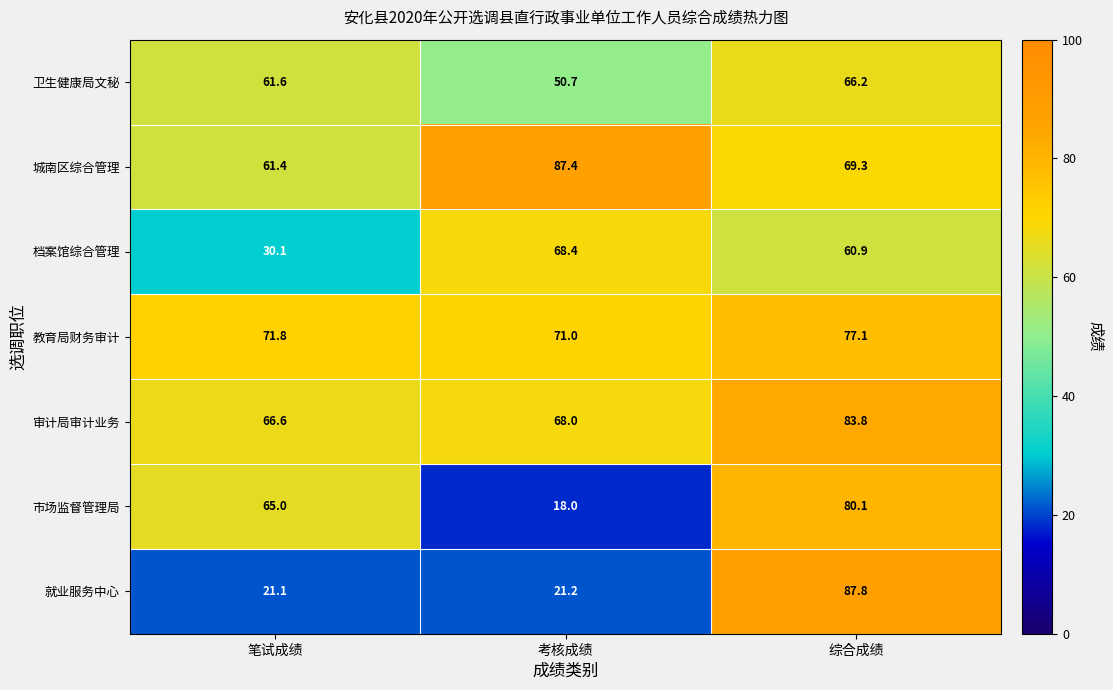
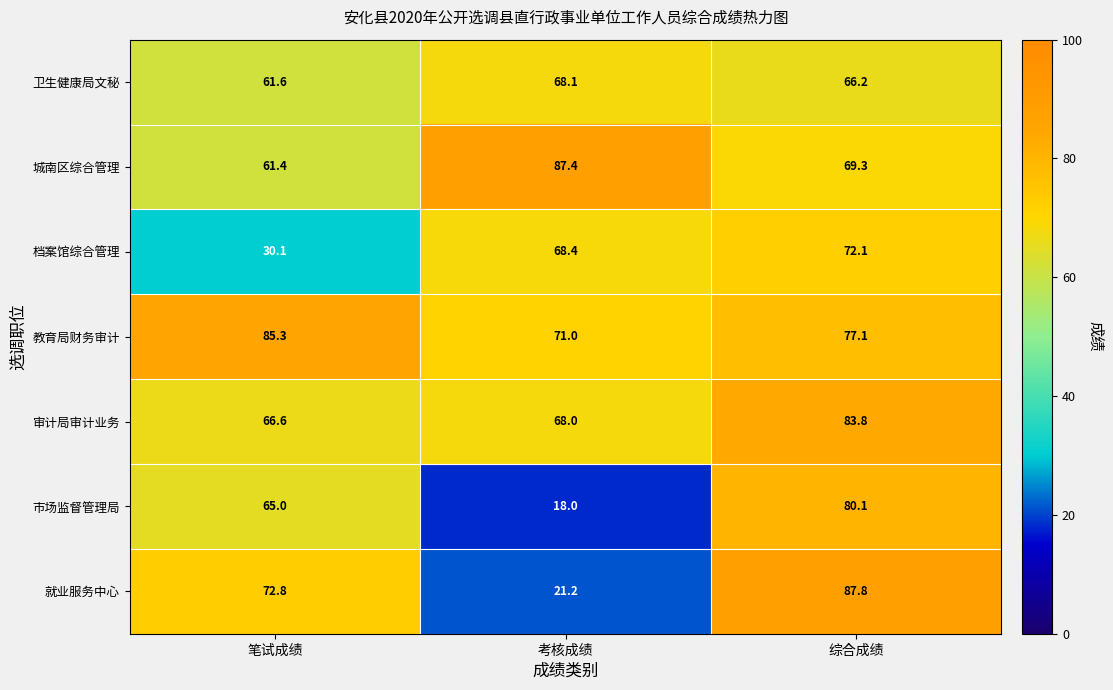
  {
    "卫生健康局文秘": {
      "笔试成绩": 61.6,
-     "考核成绩": 50.7,
+     "考核成绩": 68.1,
      "综合成绩": 66.2
    },
    "城南区综合管理": {
      "笔试成绩": 61.4,
      "考核成绩": 87.4,
      "综合成绩": 69.3
    },
    "档案馆综合管理": {
      "笔试成绩": 30.1,
      "考核成绩": 68.4,
-     "综合成绩": 60.9
+     "综合成绩": 72.1
    },
    "教育局财务审计": {
-     "笔试成绩": 71.8,
+     "笔试成绩": 85.3,
      "考核成绩": 71.0,
      "综合成绩": 77.1
    },
    "审计局审计业务": {
      "笔试成绩": 66.6,
      "考核成绩": 68.0,
      "综合成绩": 83.8
    },
    "市场监督管理局": {
      "笔试成绩": 65.0,
      "考核成绩": 18.0,
      "综合成绩": 80.1
    },
    "就业服务中心": {
-     "笔试成绩": 21.1,
+     "笔试成绩": 72.8,
      "考核成绩": 21.2,
      "综合成绩": 87.8
    }
  }
